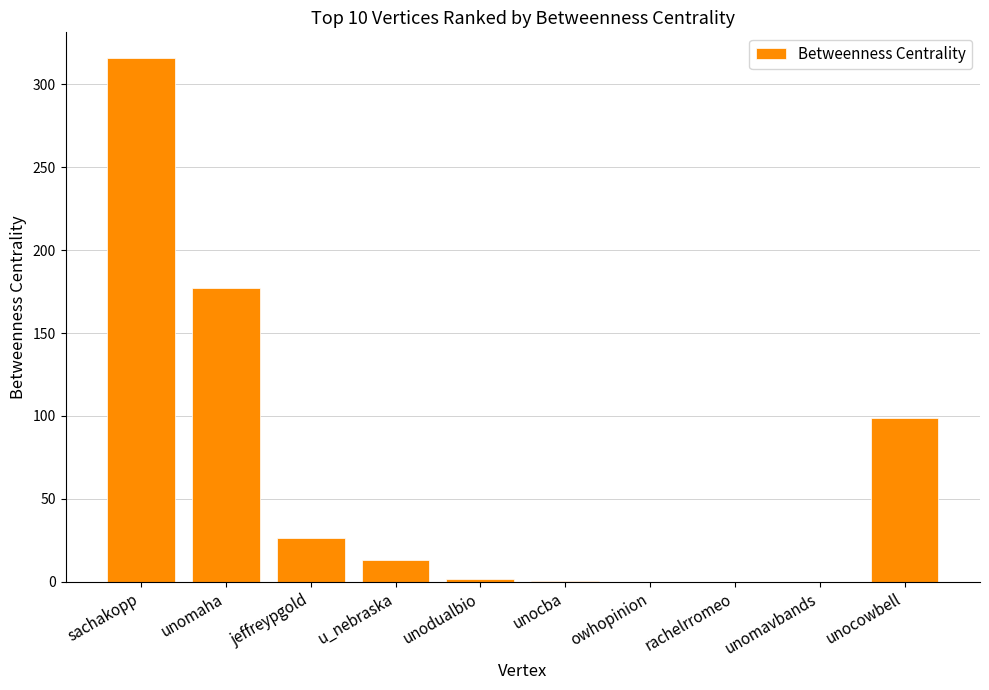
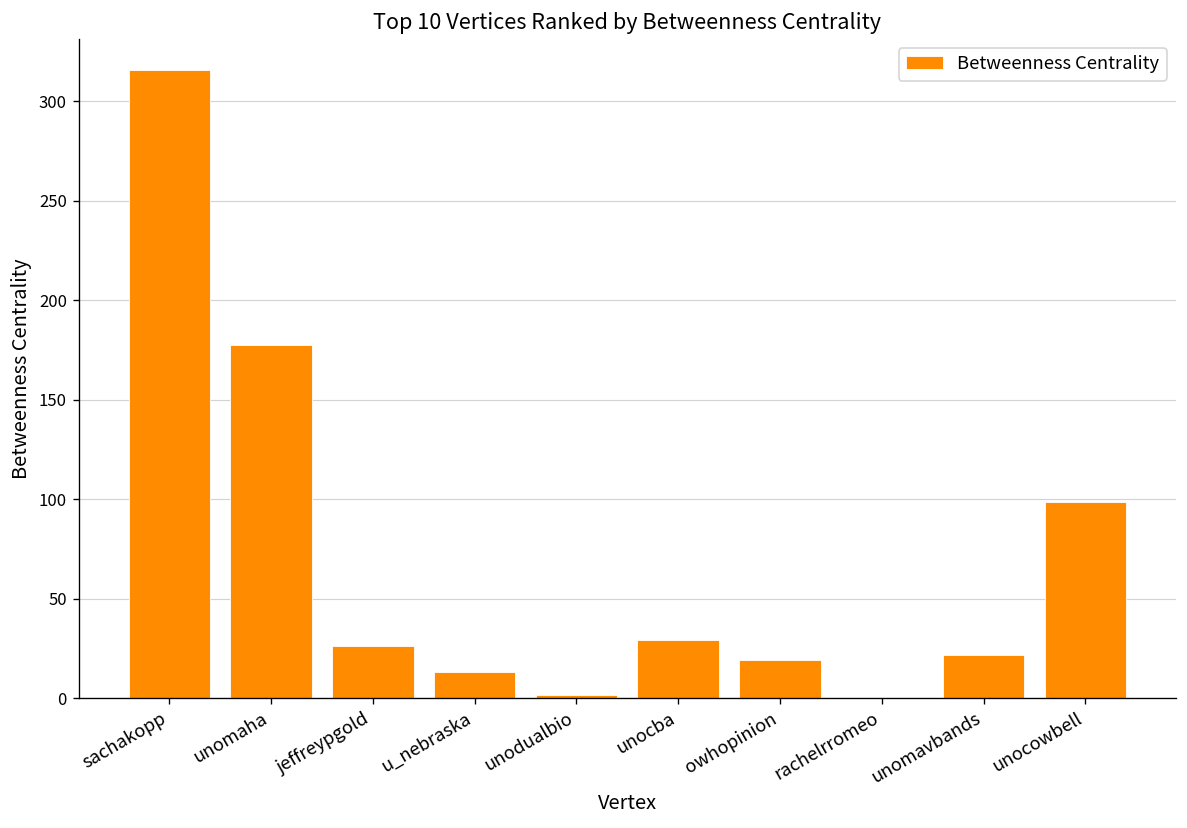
  {
    "sachakopp": 316,
    "unomaha": 177,
    "jeffreypgold": 26,
    "u_nebraska": 13,
-   "unocba": 1,
-   "owhopinion": 0,
+   "unocba": 29,
+   "owhopinion": 19,
    "rachelrromeo": 0,
-   "unomavbands": 0,
+   "unomavbands": 22,
    "unocowbell": 99
  }
